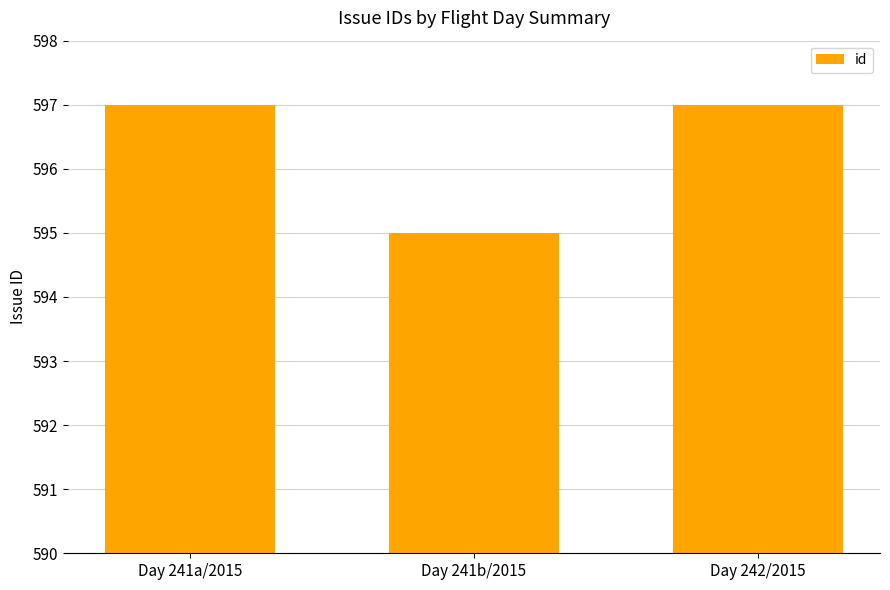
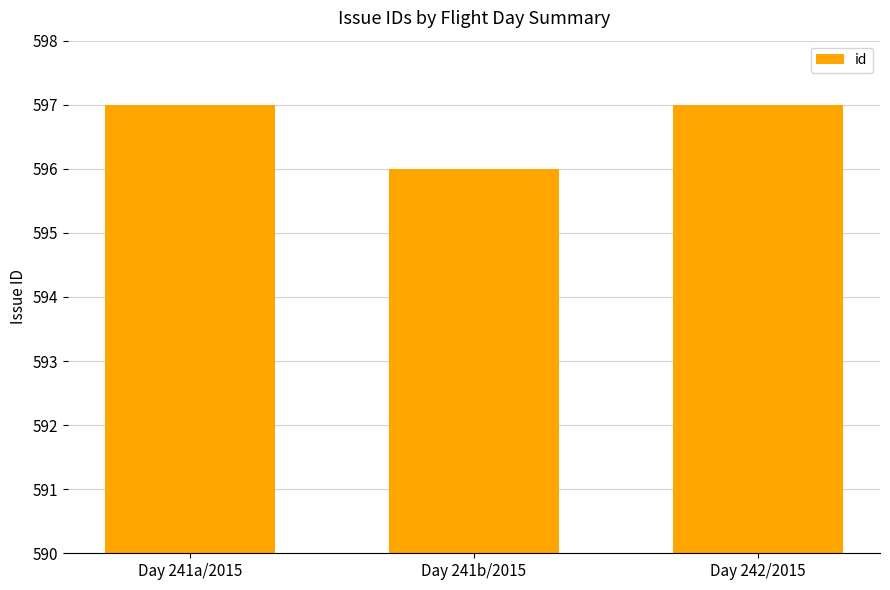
  {
    "Day 241a/2015": 597,
-   "Day 241b/2015": 595,
+   "Day 241b/2015": 596,
    "Day 242/2015": 597
  }
